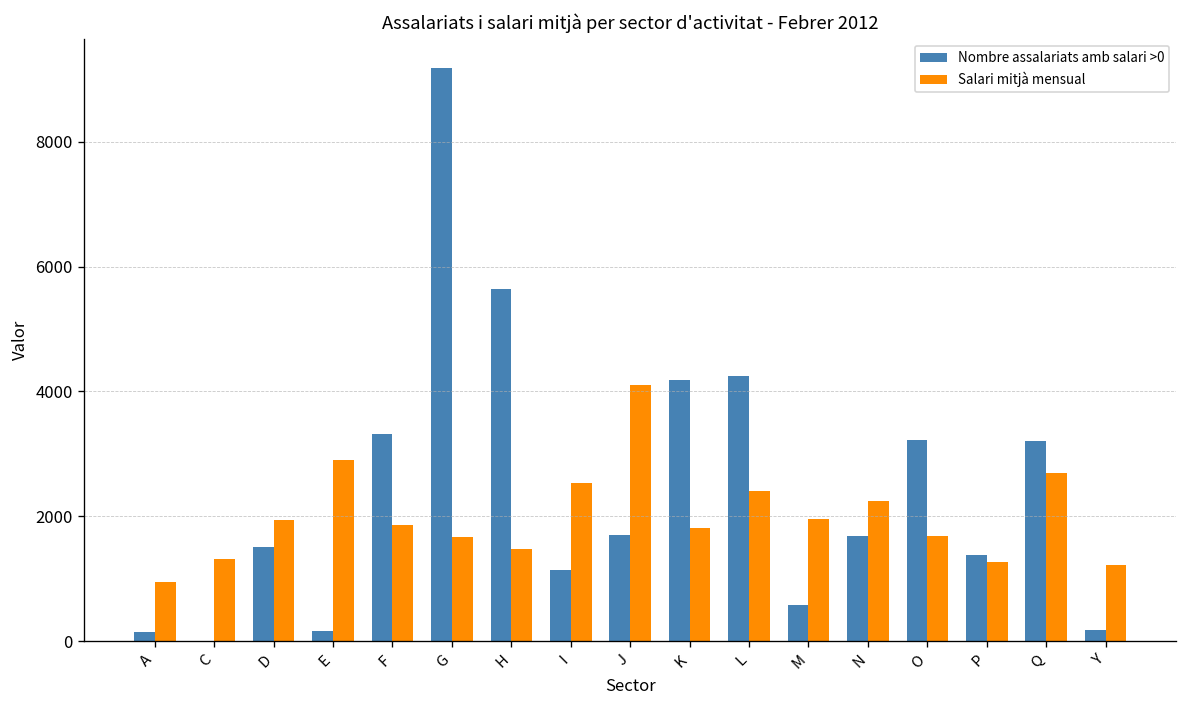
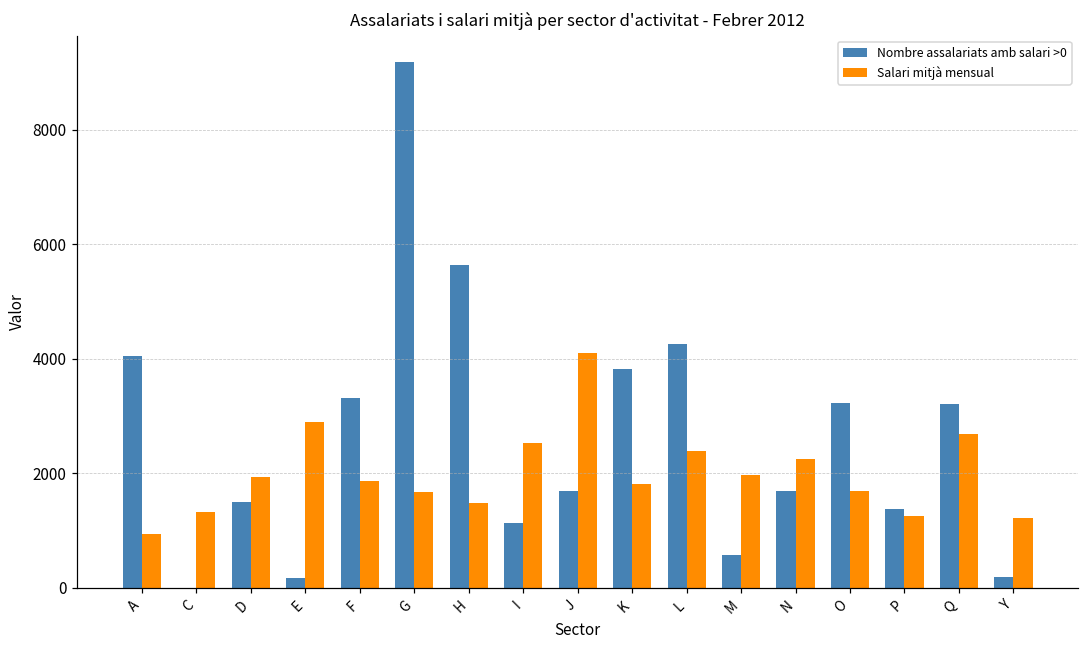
  {
    "Nombre assalariats amb salari >0": {
-     "A": 100,
+     "A": 4100,
      "D": 1500,
      "E": 200,
      "F": 3300,
      "G": 9200,
      "H": 5600,
      "I": 1100,
      "J": 1700,
-     "K": 4200,
+     "K": 3800,
      "L": 4300,
      "M": 600,
      "N": 1700,
      "O": 3200,
      "P": 1400,
      "Q": 3200,
      "Y": 200
    },
    "Salari mitjà mensual": {
      "A": 900,
      "C": 1300,
      "D": 1900,
      "E": 2900,
      "F": 1900,
      "G": 1700,
      "H": 1500,
      "I": 2500,
      "J": 4100,
      "K": 1800,
      "L": 2400,
      "M": 2000,
      "N": 2300,
      "O": 1700,
      "P": 1300,
      "Q": 2700,
      "Y": 1200
    }
  }
